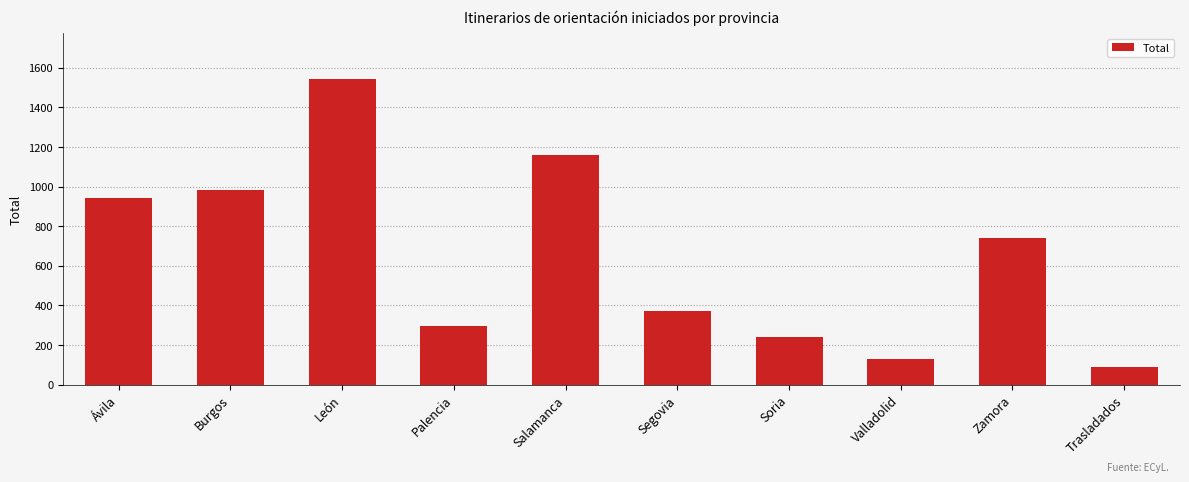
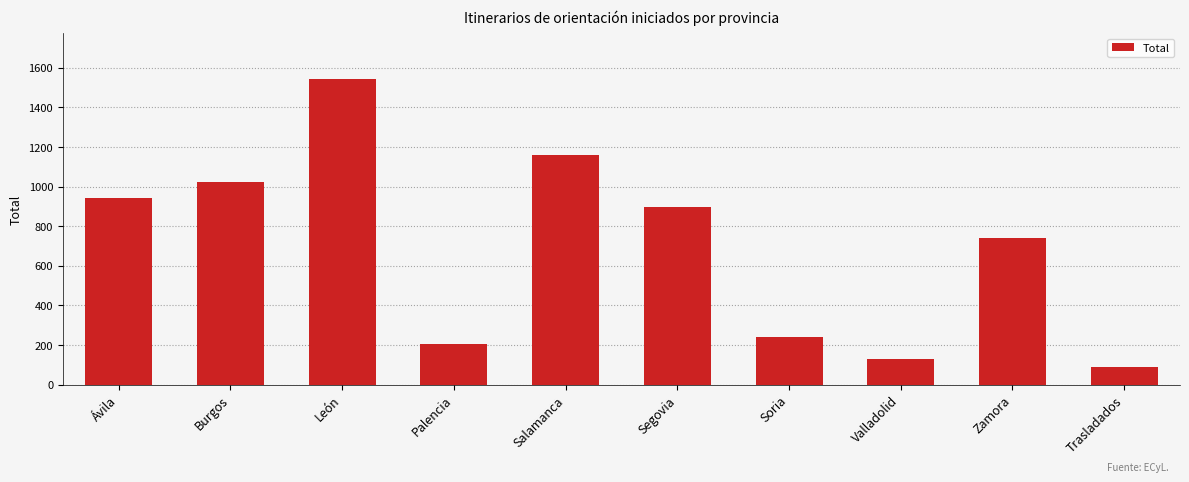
  {
    "Ávila": 940,
-   "Burgos": 980,
+   "Burgos": 1020,
    "León": 1540,
-   "Palencia": 300,
+   "Palencia": 200,
    "Salamanca": 1160,
-   "Segovia": 370,
+   "Segovia": 900,
    "Soria": 240,
    "Valladolid": 130,
    "Zamora": 740,
    "Trasladados": 90
  }
